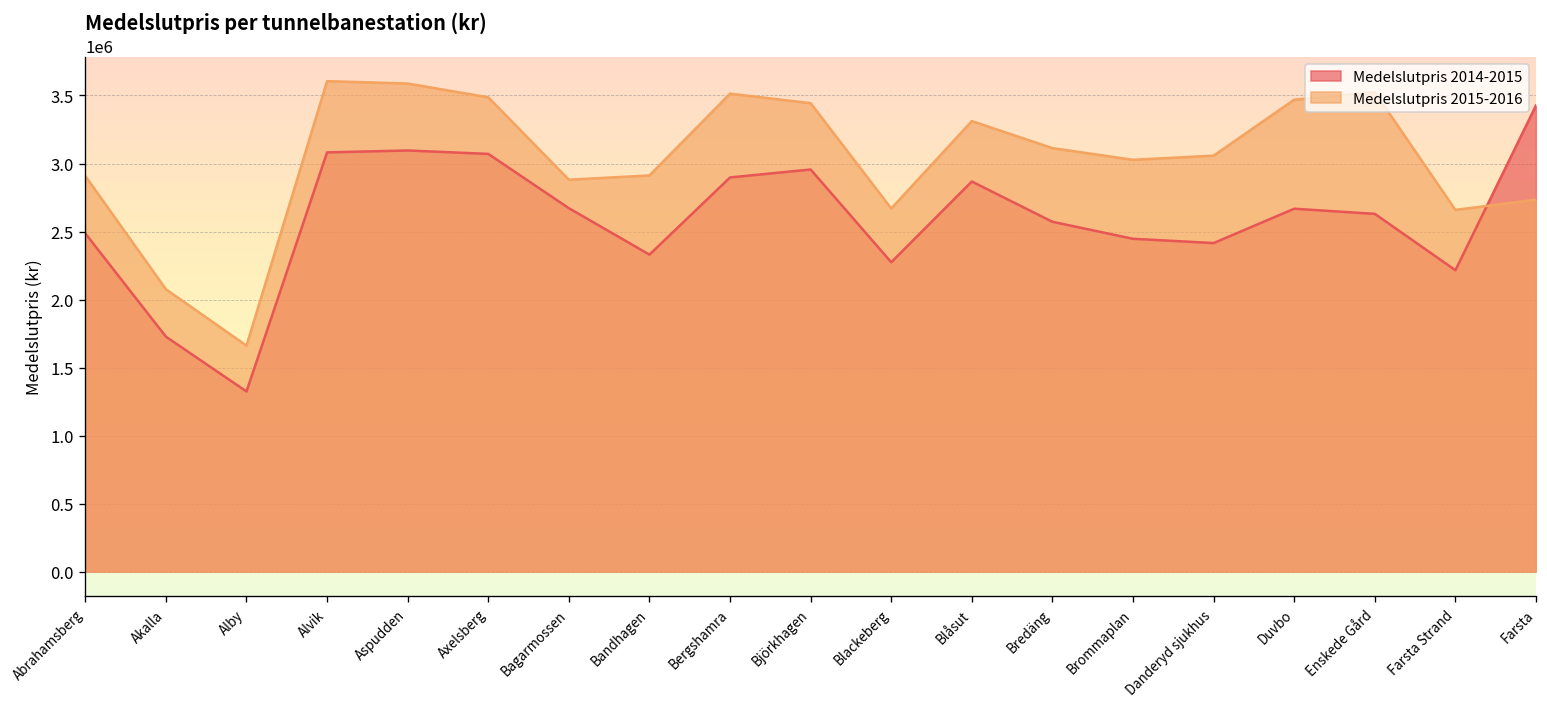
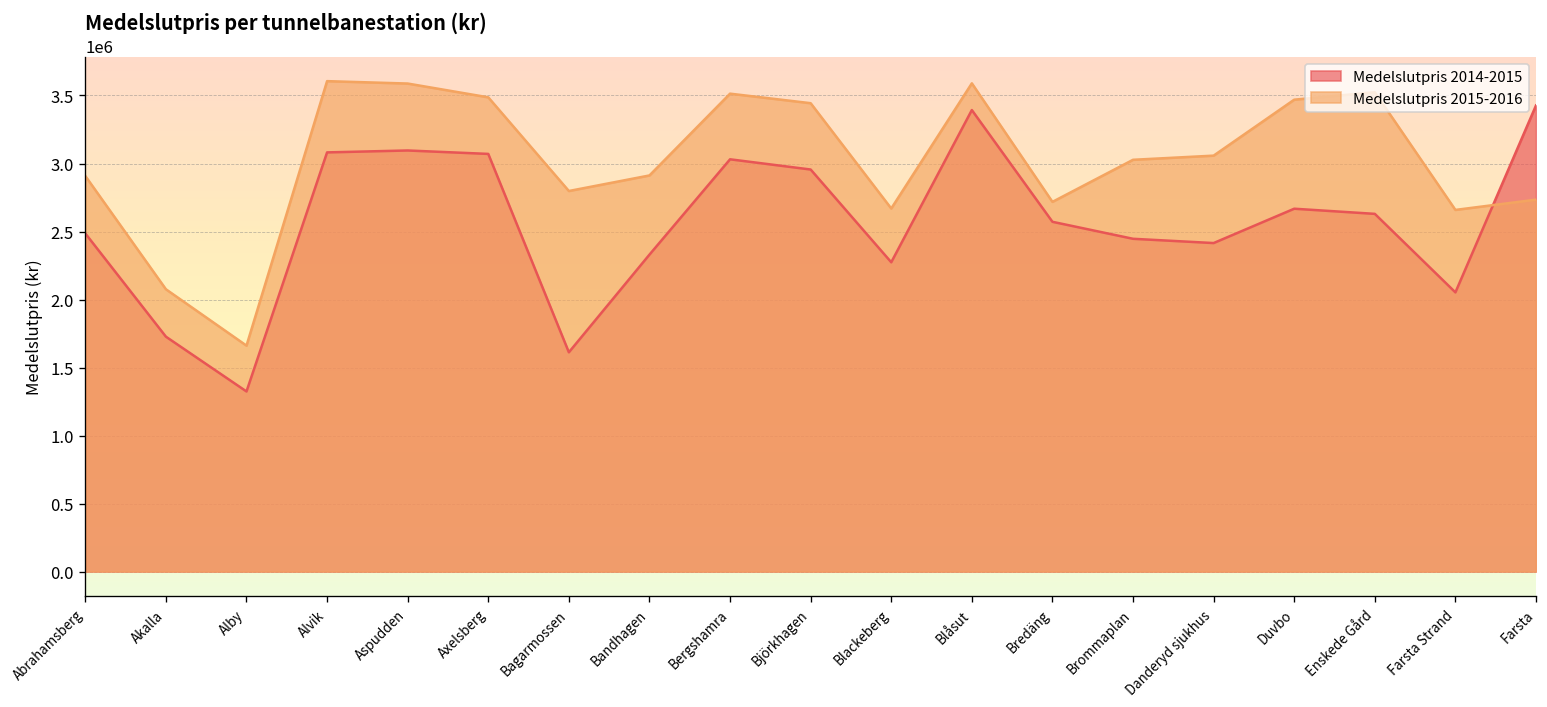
  {
    "Medelslutpris 2014-2015": {
      "Abrahamsberg": 2490000,
      "Akalla": 1730000,
      "Alby": 1320000,
      "Alvik": 3080000,
      "Aspudden": 3100000,
      "Axelsberg": 3070000,
-     "Bagarmossen": 2670000,
+     "Bagarmossen": 1610000,
      "Bandhagen": 2330000,
-     "Bergshamra": 2900000,
+     "Bergshamra": 3030000,
      "Björkhagen": 2960000,
      "Blackeberg": 2270000,
-     "Blåsut": 2870000,
+     "Blåsut": 3390000,
      "Bredäng": 2570000,
      "Brommaplan": 2450000,
      "Danderyd sjukhus": 2420000,
      "Duvbo": 2670000,
      "Enskede Gård": 2630000,
-     "Farsta Strand": 2220000,
+     "Farsta Strand": 2050000,
      "Farsta": 3430000
    },
    "Medelslutpris 2015-2016": {
      "Abrahamsberg": 2910000,
      "Akalla": 2080000,
      "Alby": 1660000,
      "Alvik": 3610000,
      "Aspudden": 3590000,
      "Axelsberg": 3490000,
-     "Bagarmossen": 2880000,
+     "Bagarmossen": 2800000,
      "Bandhagen": 2910000,
      "Bergshamra": 3510000,
      "Björkhagen": 3440000,
      "Blackeberg": 2670000,
-     "Blåsut": 3310000,
-     "Bredäng": 3110000,
+     "Blåsut": 3590000,
+     "Bredäng": 2720000,
      "Brommaplan": 3030000,
      "Danderyd sjukhus": 3060000,
      "Duvbo": 3470000,
      "Farsta Strand": 2660000,
      "Farsta": 2730000
    }
  }
